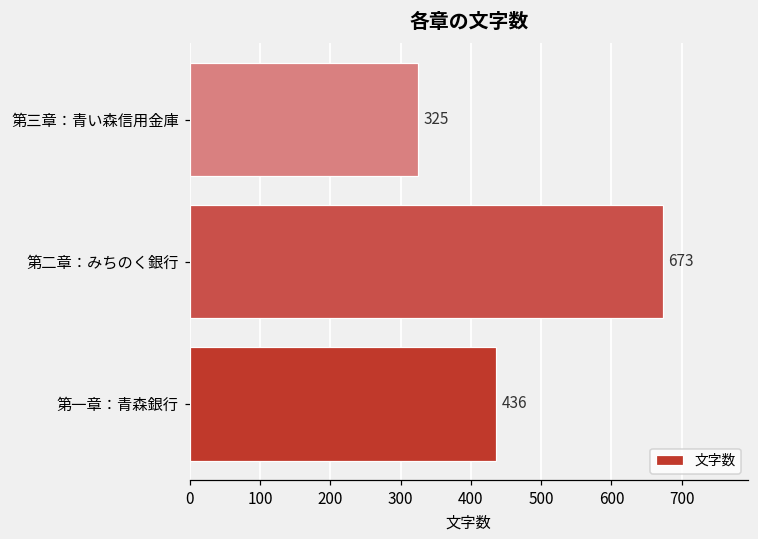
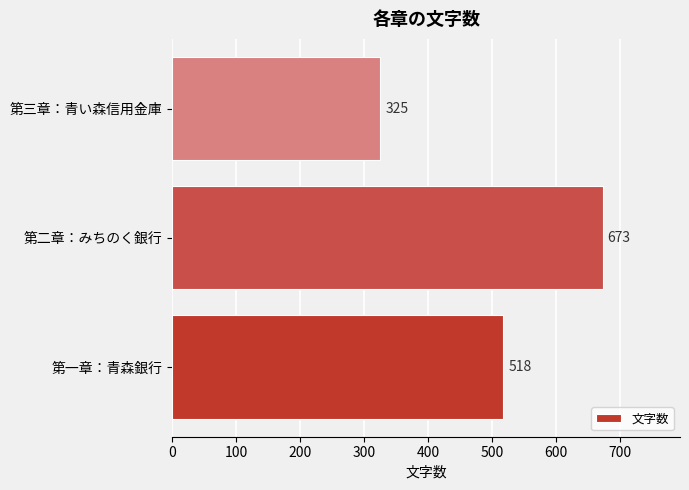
  {
    "第三章：青い森信用金庫": 325,
    "第二章：みちのく銀行": 673,
-   "第一章：青森銀行": 436
+   "第一章：青森銀行": 518
  }
